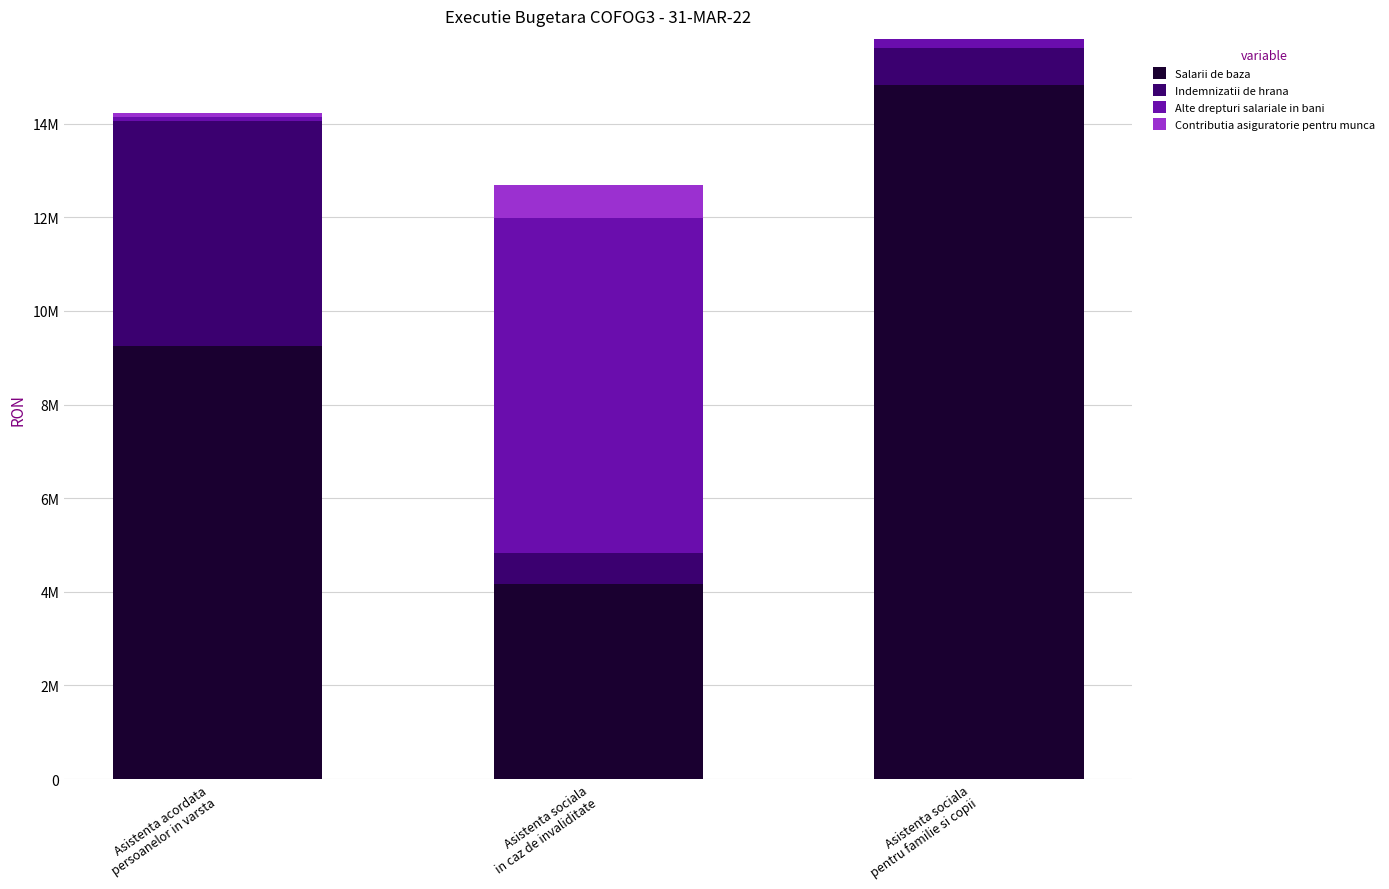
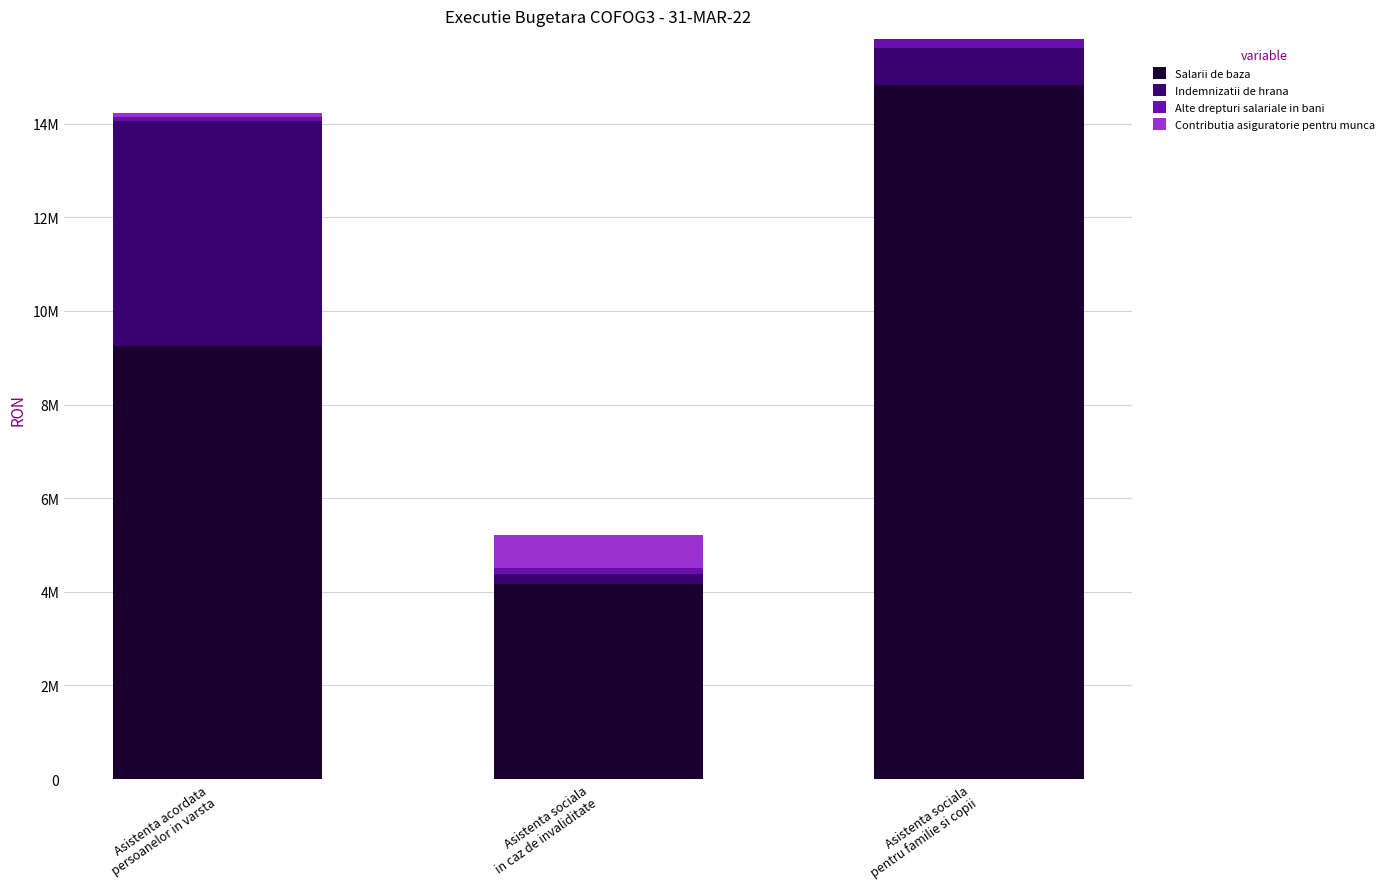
  {
    "Salarii de baza": {
      "Asistenta acordata persoanelor in varsta": 9200000,
      "Asistenta sociala in caz de invaliditate": 4200000,
      "Asistenta sociala pentru familie si copii": 14800000
    },
    "Indemnizatii de hrana": {
      "Asistenta acordata persoanelor in varsta": 4800000,
-     "Asistenta sociala in caz de invaliditate": 700000,
+     "Asistenta sociala in caz de invaliditate": 200000,
      "Asistenta sociala pentru familie si copii": 800000
    },
    "Alte drepturi salariale in bani": {
      "Asistenta acordata persoanelor in varsta": 100000,
-     "Asistenta sociala in caz de invaliditate": 7200000,
+     "Asistenta sociala in caz de invaliditate": 100000,
      "Asistenta sociala pentru familie si copii": 200000
    },
    "Contributia asiguratorie pentru munca": {
      "Asistenta acordata persoanelor in varsta": 100000,
      "Asistenta sociala in caz de invaliditate": 700000,
      "Asistenta sociala pentru familie si copii": 0
    }
  }
